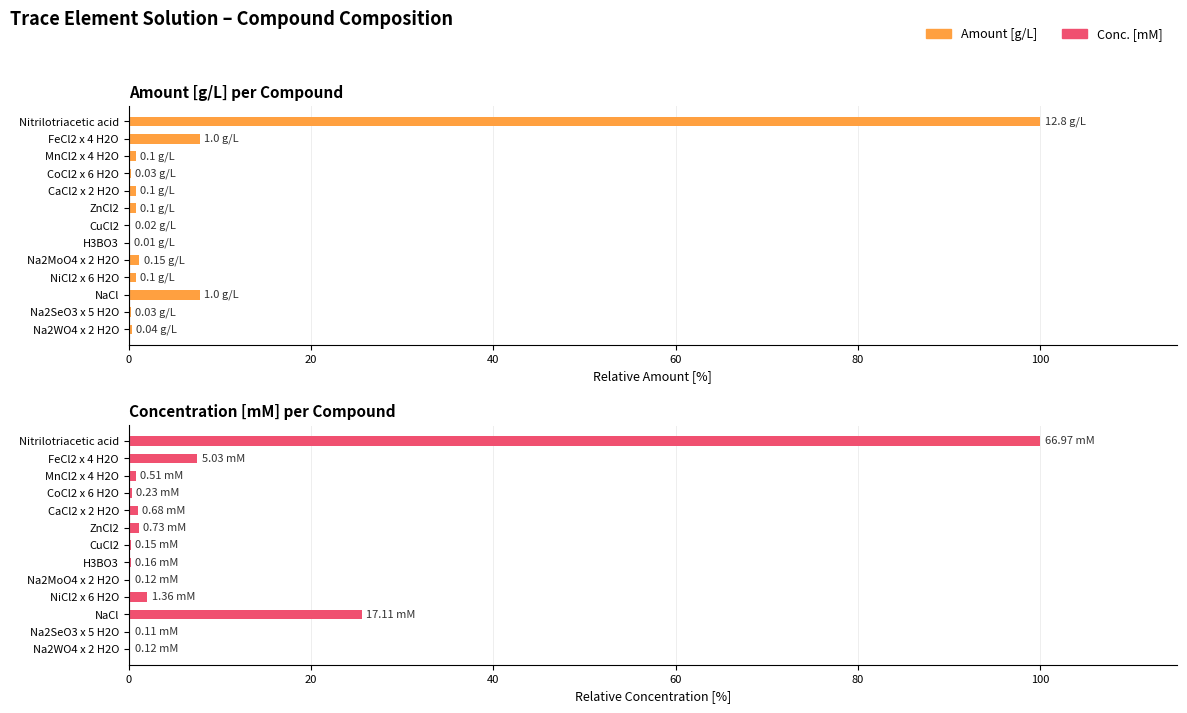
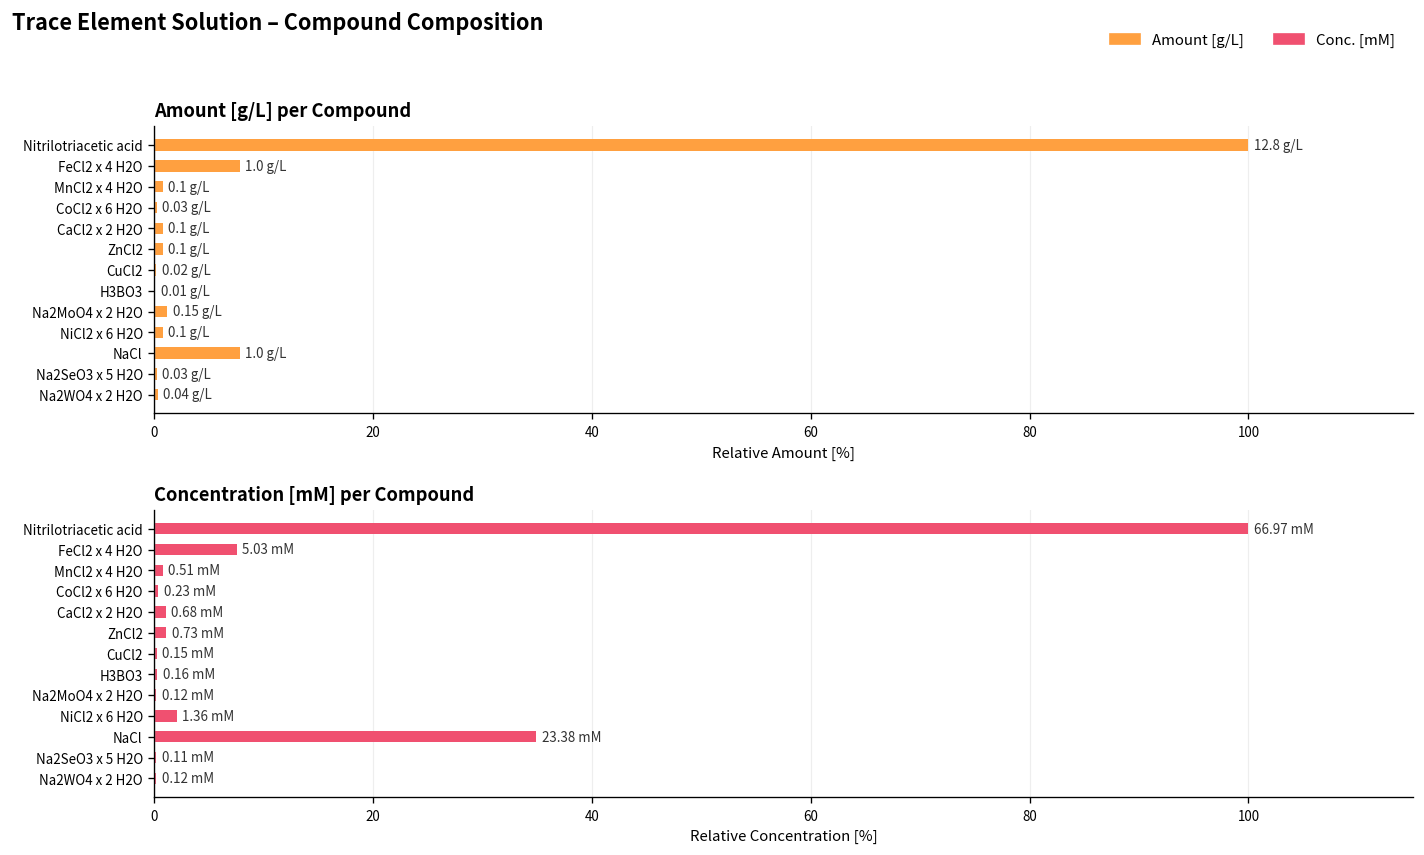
  {
    "Concentration [mM] per Compound": {
-     "NaCl": 17.11
+     "NaCl": 23.38
    }
  }
